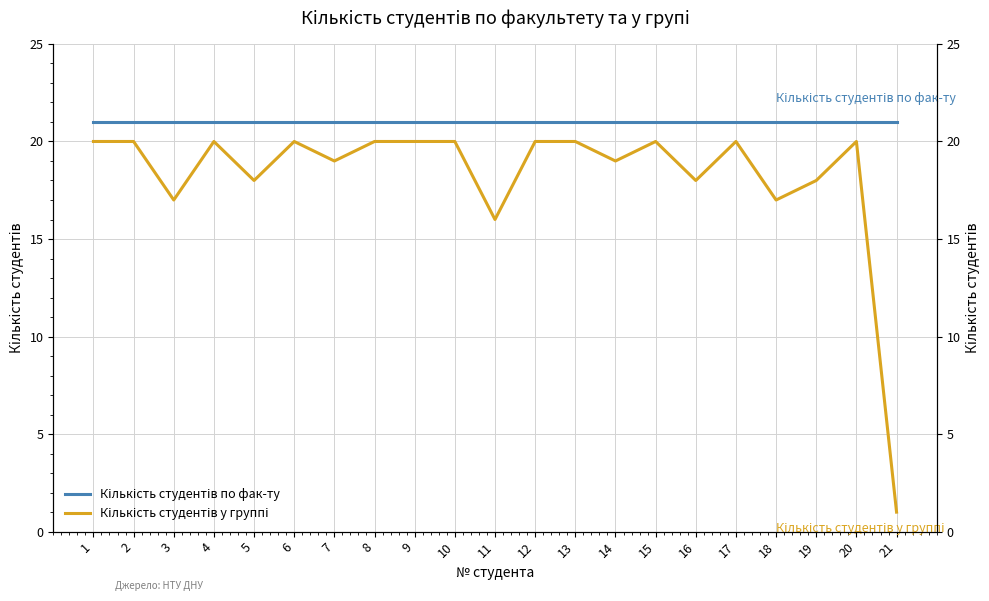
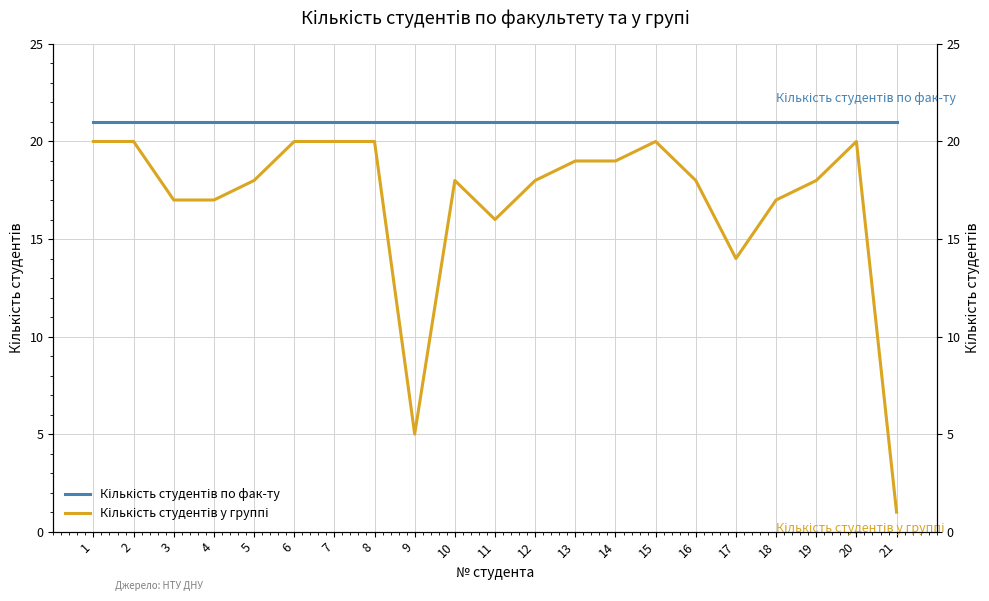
  {
    "Кількість студентів по фак-ту": {
      "1": 21,
      "2": 21,
      "3": 21,
      "4": 21,
      "5": 21,
      "6": 21,
      "7": 21,
      "8": 21,
      "9": 21,
      "10": 21,
      "11": 21,
      "12": 21,
      "13": 21,
      "14": 21,
      "15": 21,
      "16": 21,
      "17": 21,
      "18": 21,
      "19": 21,
      "20": 21,
      "21": 21
    },
    "Кількість студентів у группі": {
      "1": 20,
      "2": 20,
      "3": 17,
-     "4": 20,
+     "4": 17,
      "5": 18,
      "6": 20,
-     "7": 19,
+     "7": 20,
      "8": 20,
-     "9": 20,
-     "10": 20,
+     "9": 5,
+     "10": 18,
      "11": 16,
-     "12": 20,
-     "13": 20,
+     "12": 18,
+     "13": 19,
      "14": 19,
      "15": 20,
      "16": 18,
-     "17": 20,
+     "17": 14,
      "18": 17,
      "19": 18,
      "20": 20,
      "21": 1
    }
  }
